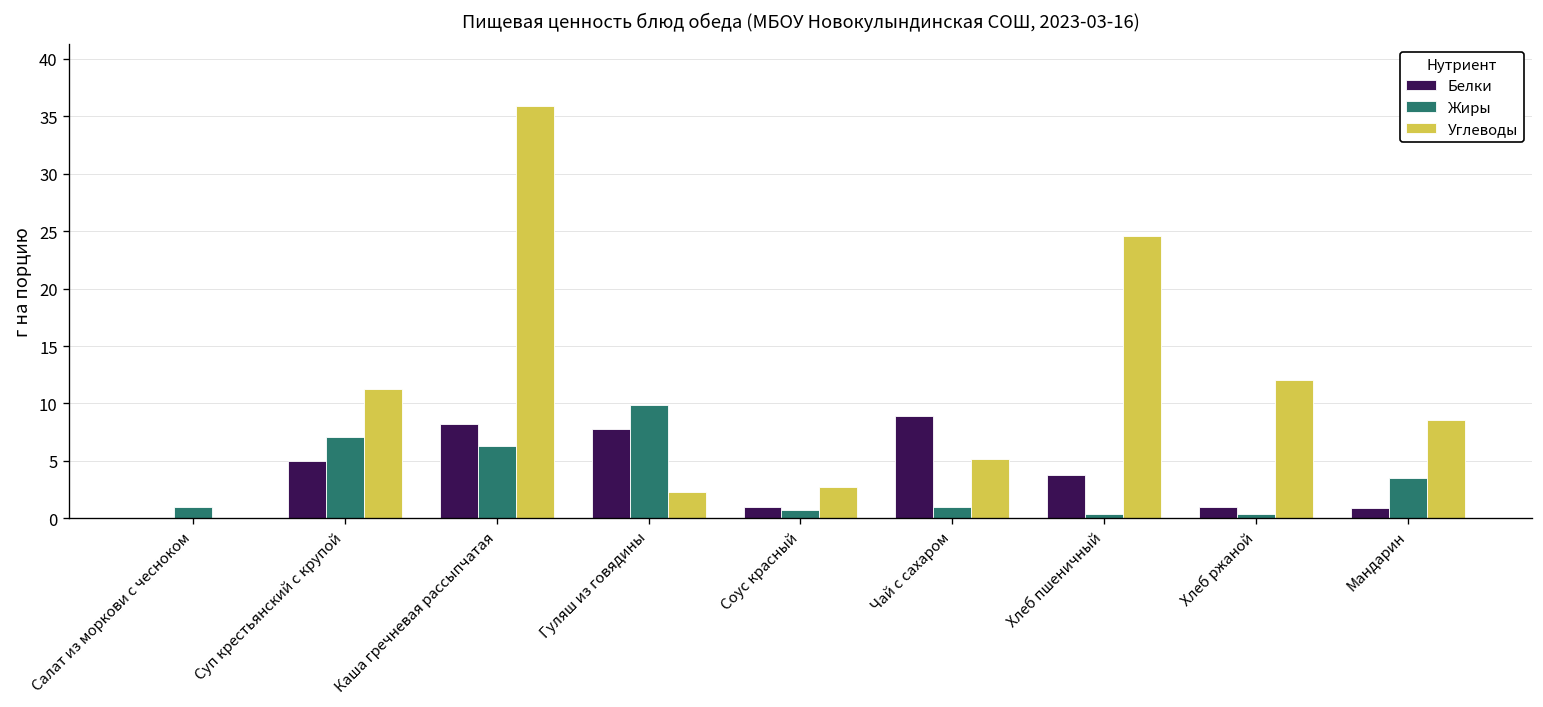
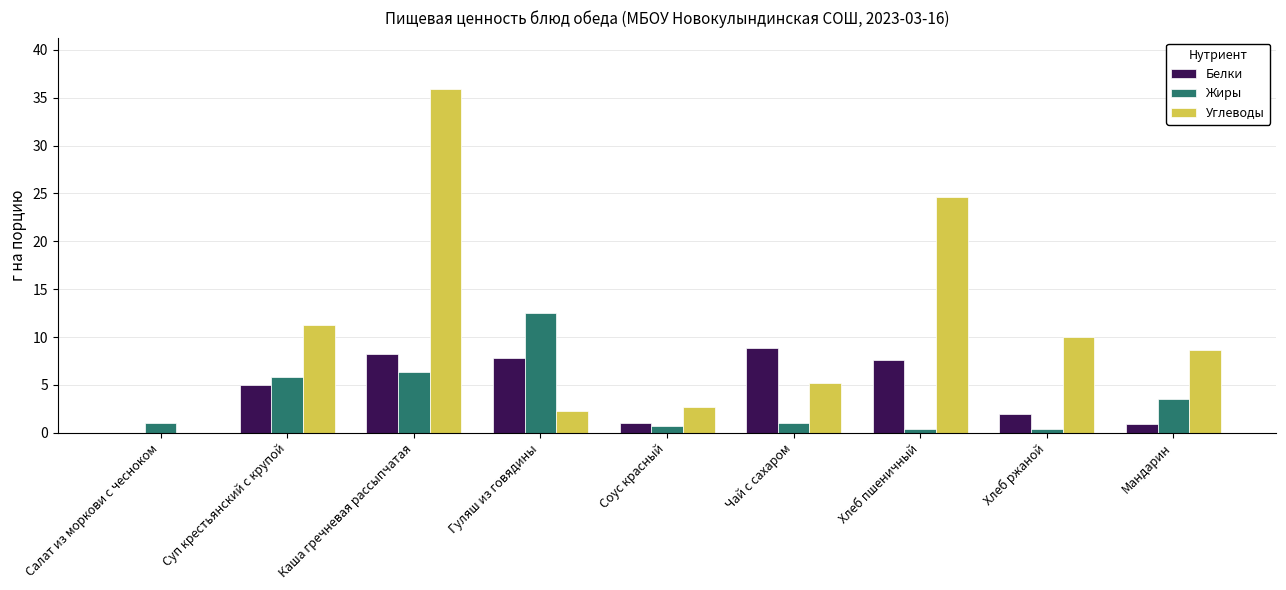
  {
    "Белки": {
      "Салат из моркови с чесноком": 0,
      "Суп крестьянский с крупой": 5,
      "Каша гречневая рассыпчатая": 8,
      "Гуляш из говядины": 8,
      "Соус красный": 1,
      "Чай с сахаром": 9,
-     "Хлеб пшеничный": 4,
-     "Хлеб ржаной": 1,
+     "Хлеб пшеничный": 8,
+     "Хлеб ржаной": 2,
      "Мандарин": 1
    },
    "Жиры": {
      "Салат из моркови с чесноком": 1,
-     "Суп крестьянский с крупой": 7,
+     "Суп крестьянский с крупой": 6,
      "Каша гречневая рассыпчатая": 6,
-     "Гуляш из говядины": 10,
+     "Гуляш из говядины": 13,
      "Соус красный": 1,
      "Чай с сахаром": 1,
      "Хлеб пшеничный": 0,
      "Хлеб ржаной": 0,
      "Мандарин": 4
    },
    "Углеводы": {
      "Салат из моркови с чесноком": 0,
      "Суп крестьянский с крупой": 11,
      "Каша гречневая рассыпчатая": 36,
      "Гуляш из говядины": 2,
      "Соус красный": 3,
      "Чай с сахаром": 5,
      "Хлеб пшеничный": 25,
-     "Хлеб ржаной": 12,
+     "Хлеб ржаной": 10,
      "Мандарин": 9
    }
  }
